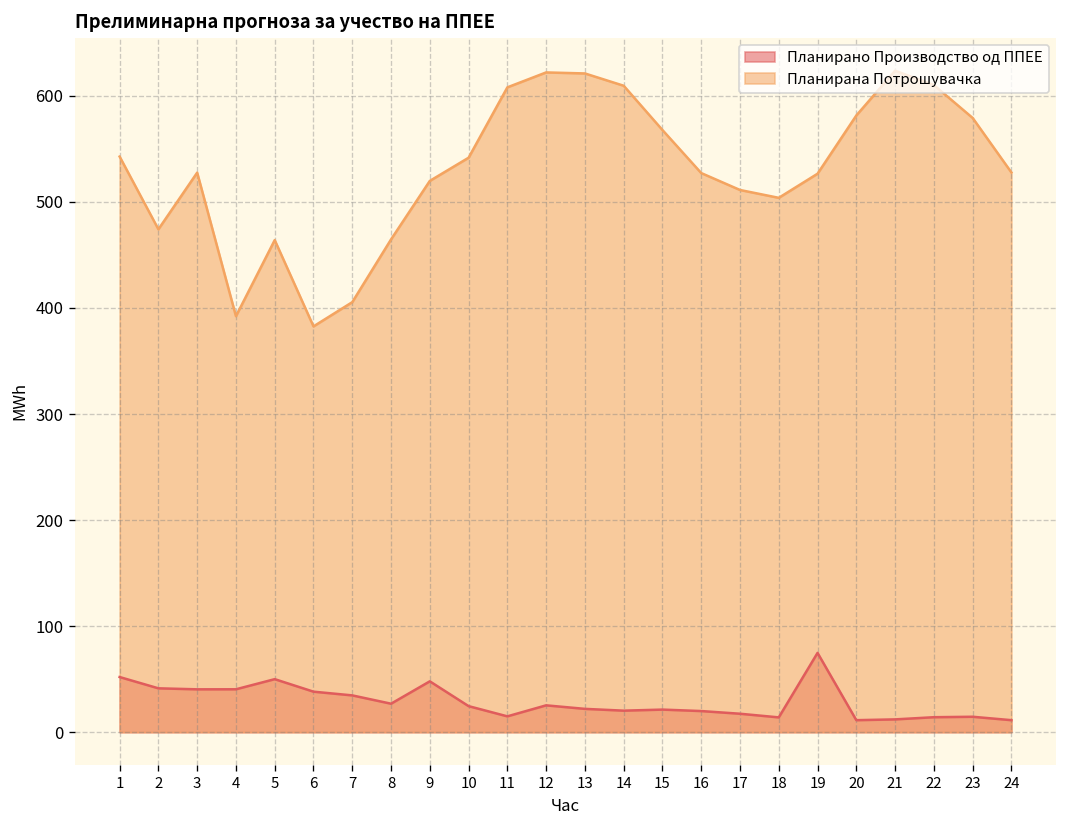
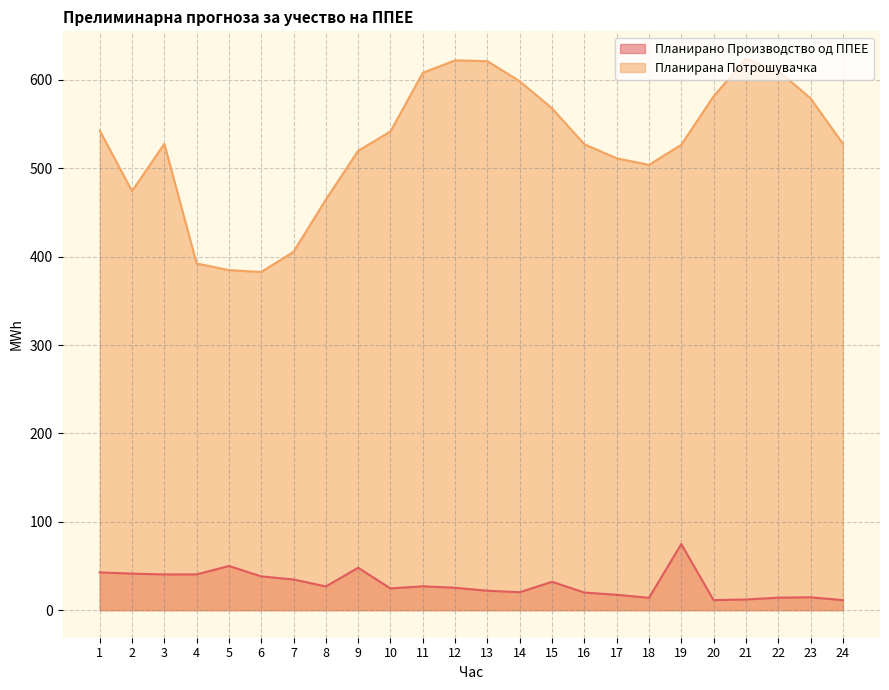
  {
    "Планирано Производство од ППЕЕ": {
-     "1": 50,
+     "1": 40,
      "2": 40,
      "3": 40,
      "4": 40,
      "5": 50,
      "6": 40,
      "7": 30,
      "8": 30,
      "9": 50,
      "10": 20,
-     "11": 10,
+     "11": 30,
      "12": 30,
      "13": 20,
      "14": 20,
-     "15": 20,
+     "15": 30,
      "16": 20,
      "17": 20,
      "18": 10,
      "19": 70,
      "20": 10,
      "21": 10,
      "22": 10,
      "23": 10,
      "24": 10
    },
    "Планирана Потрошувачка": {
      "1": 540,
      "2": 470,
      "3": 530,
      "4": 390,
-     "5": 460,
+     "5": 380,
      "6": 380,
      "7": 410,
      "8": 460,
      "9": 520,
      "10": 540,
      "11": 610,
      "12": 620,
      "13": 620,
-     "14": 610,
+     "14": 600,
      "15": 570,
      "16": 530,
      "17": 510,
      "18": 500,
      "19": 530,
      "20": 580,
      "23": 580,
      "24": 530
    }
  }
